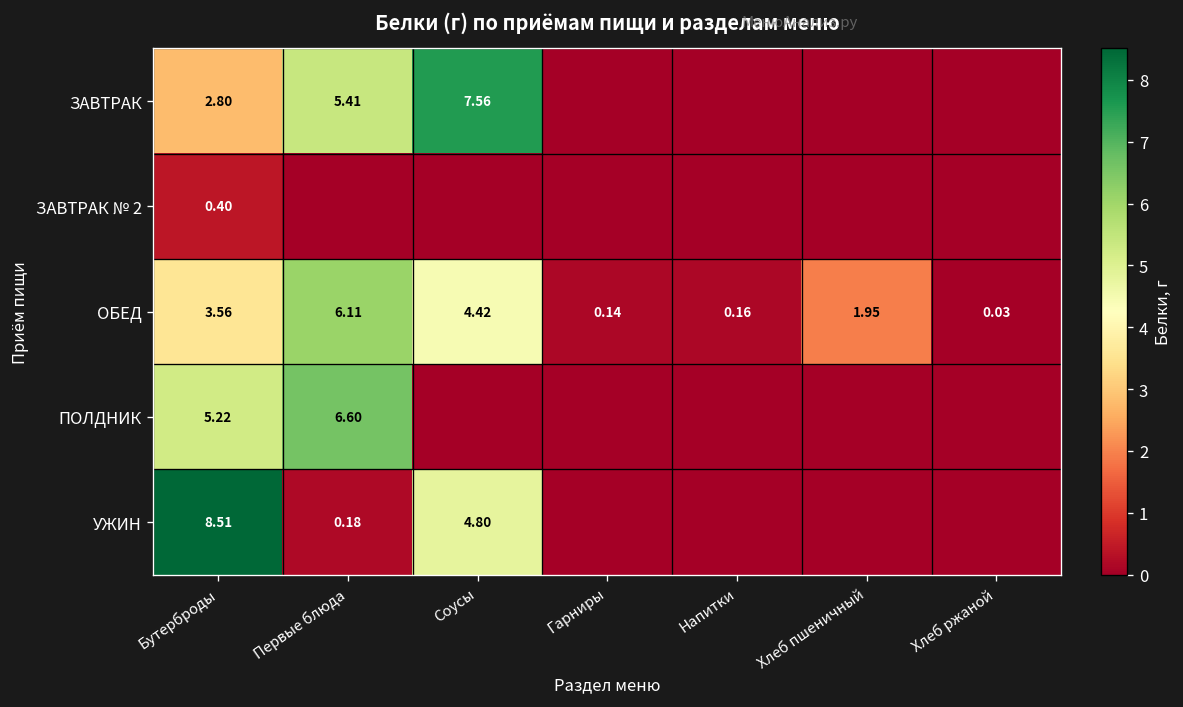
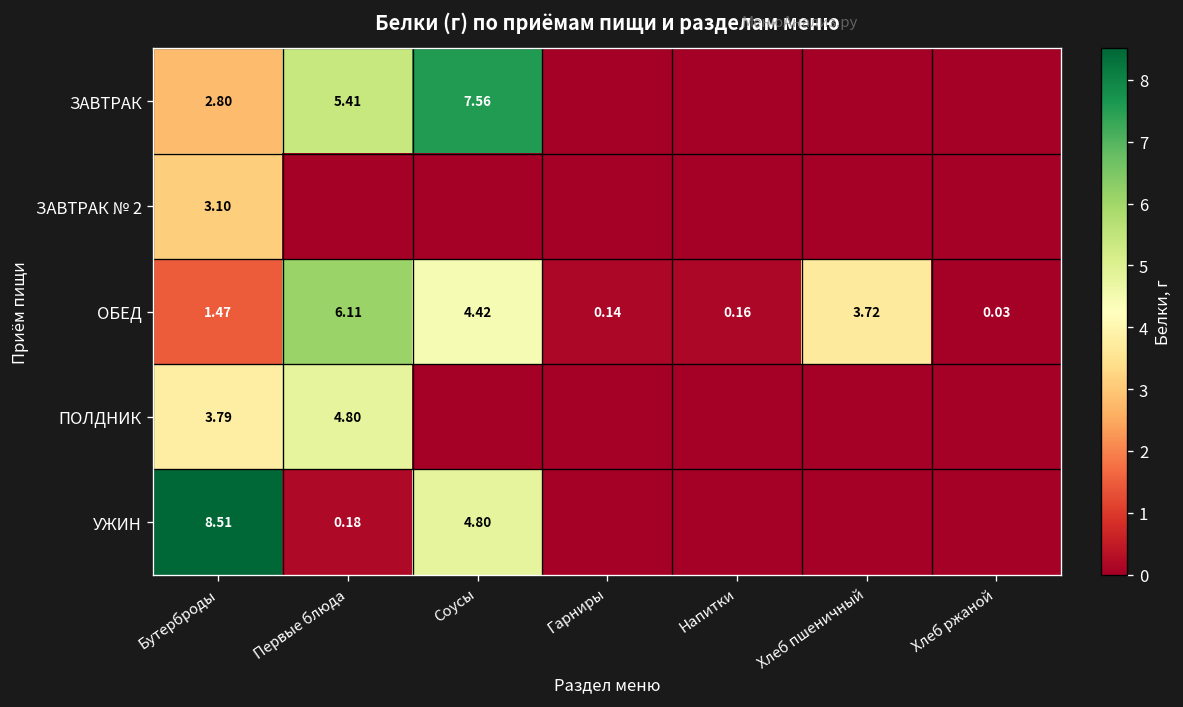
  {
    "ЗАВТРАК": {
      "Бутерброды": 2.80,
      "Первые блюда": 5.41,
      "Соусы": 7.56
    },
    "ЗАВТРАК № 2": {
-     "Бутерброды": 0.40
+     "Бутерброды": 3.10
    },
    "ОБЕД": {
-     "Бутерброды": 3.56,
+     "Бутерброды": 1.47,
      "Первые блюда": 6.11,
      "Соусы": 4.42,
      "Гарниры": 0.14,
      "Напитки": 0.16,
-     "Хлеб пшеничный": 1.95,
+     "Хлеб пшеничный": 3.72,
      "Хлеб ржаной": 0.03
    },
    "ПОЛДНИК": {
-     "Бутерброды": 5.22,
-     "Первые блюда": 6.60
+     "Бутерброды": 3.79,
+     "Первые блюда": 4.80
    },
    "УЖИН": {
      "Бутерброды": 8.51,
      "Первые блюда": 0.18,
      "Соусы": 4.80
    }
  }
